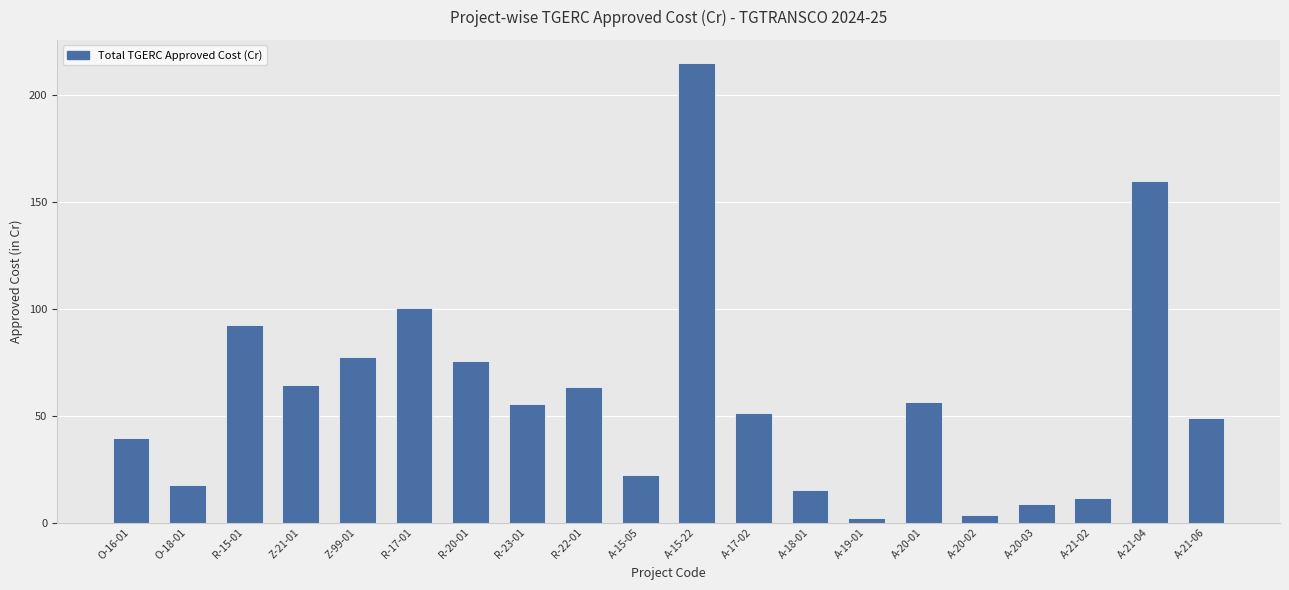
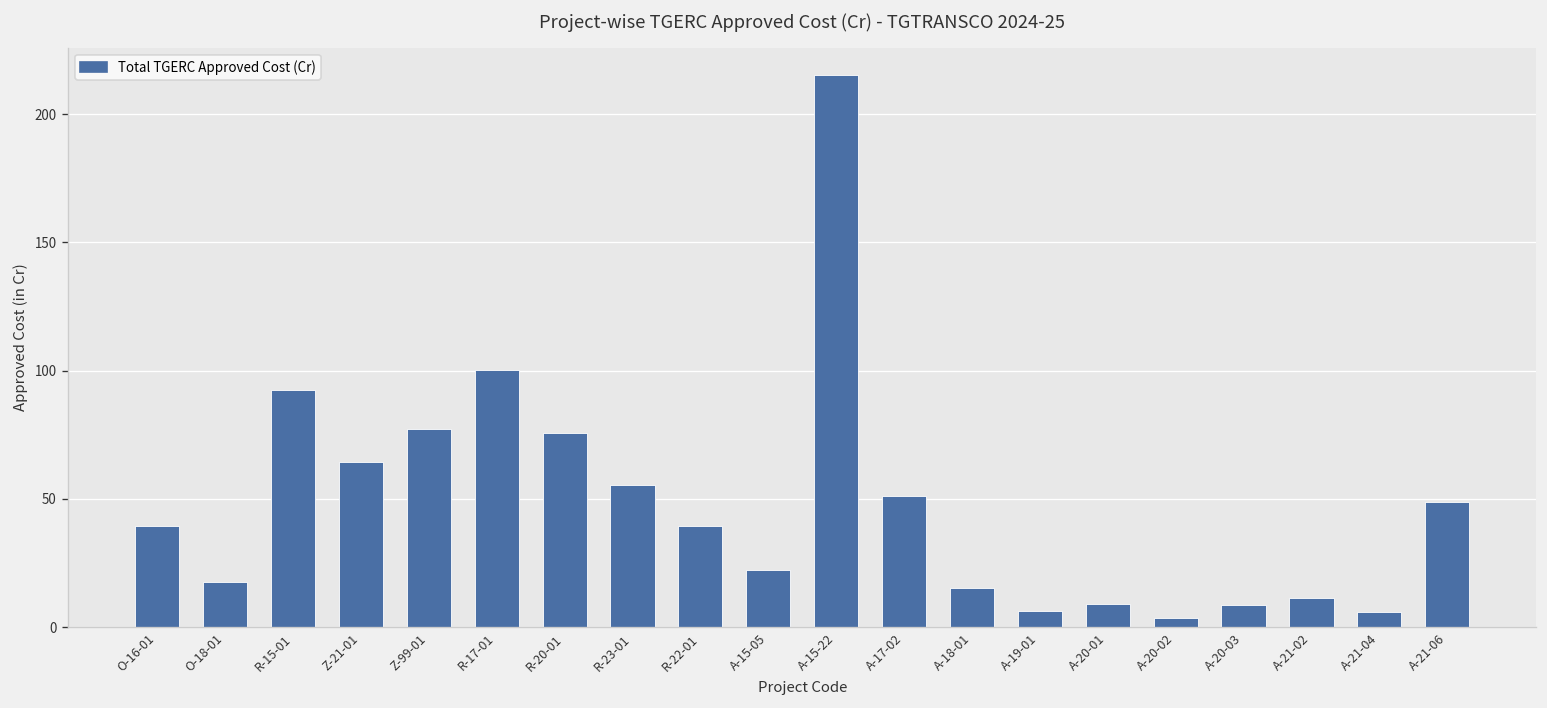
  {
    "O-16-01": 40,
    "O-18-01": 18,
    "R-15-01": 93,
    "Z-21-01": 64,
    "Z-99-01": 77,
    "R-17-01": 100,
    "R-20-01": 76,
    "R-23-01": 55,
-   "R-22-01": 63,
+   "R-22-01": 39,
    "A-15-05": 22,
    "A-15-22": 215,
    "A-17-02": 51,
    "A-18-01": 15,
-   "A-19-01": 2,
-   "A-20-01": 56,
+   "A-19-01": 6,
+   "A-20-01": 9,
    "A-20-02": 4,
    "A-20-03": 9,
    "A-21-02": 11,
-   "A-21-04": 160,
+   "A-21-04": 6,
    "A-21-06": 49
  }
